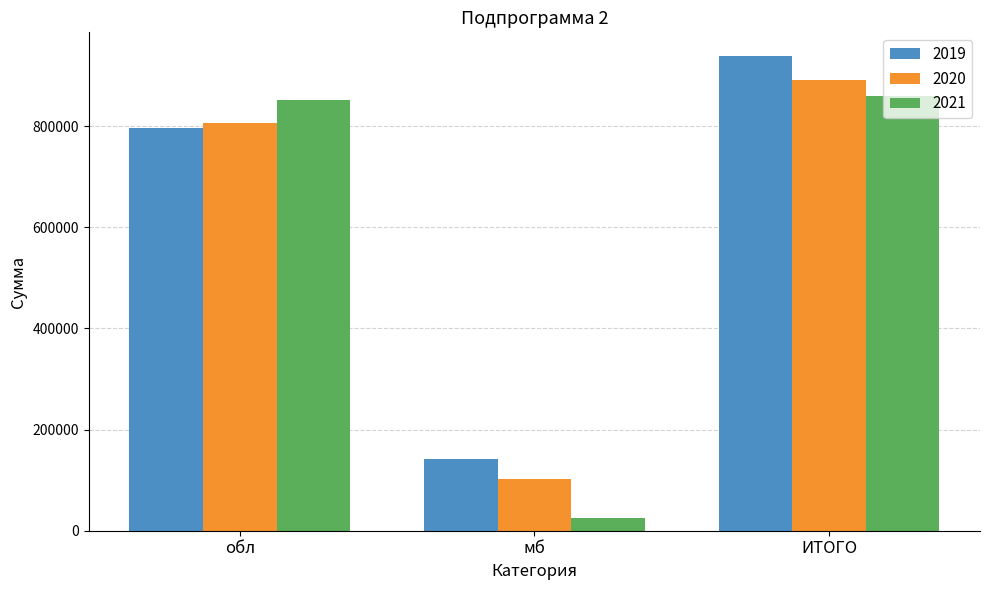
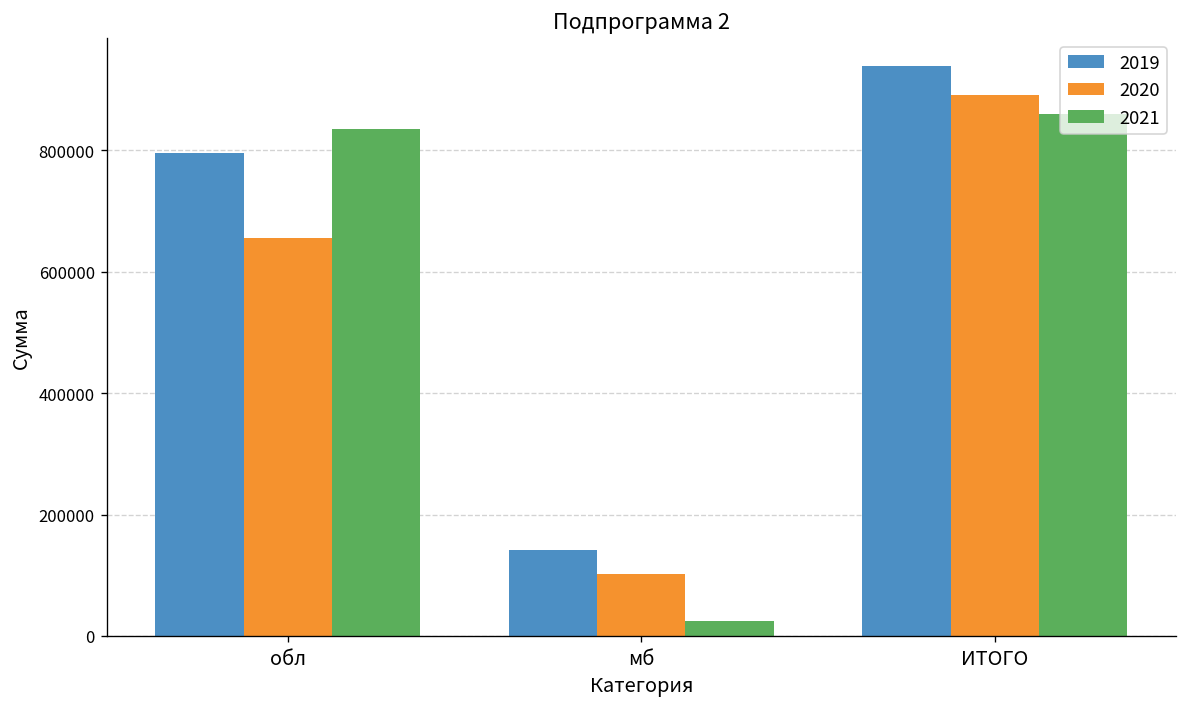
  {
    "2019": {
      "обл": 800000,
      "мб": 140000,
      "ИТОГО": 940000
    },
    "2020": {
-     "обл": 810000,
+     "обл": 660000,
      "мб": 100000,
      "ИТОГО": 890000
    },
    "2021": {
-     "обл": 850000,
+     "обл": 840000,
      "мб": 20000
    }
  }
